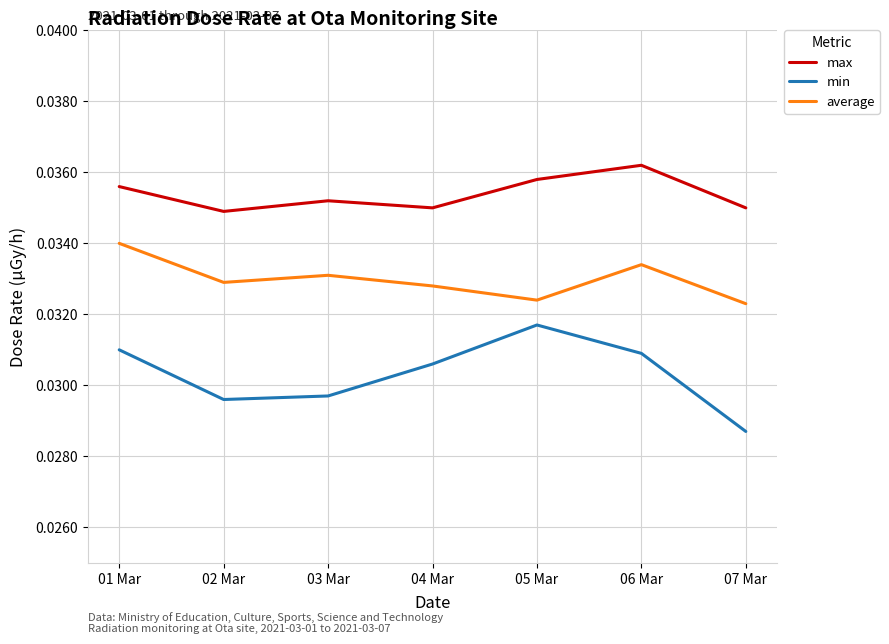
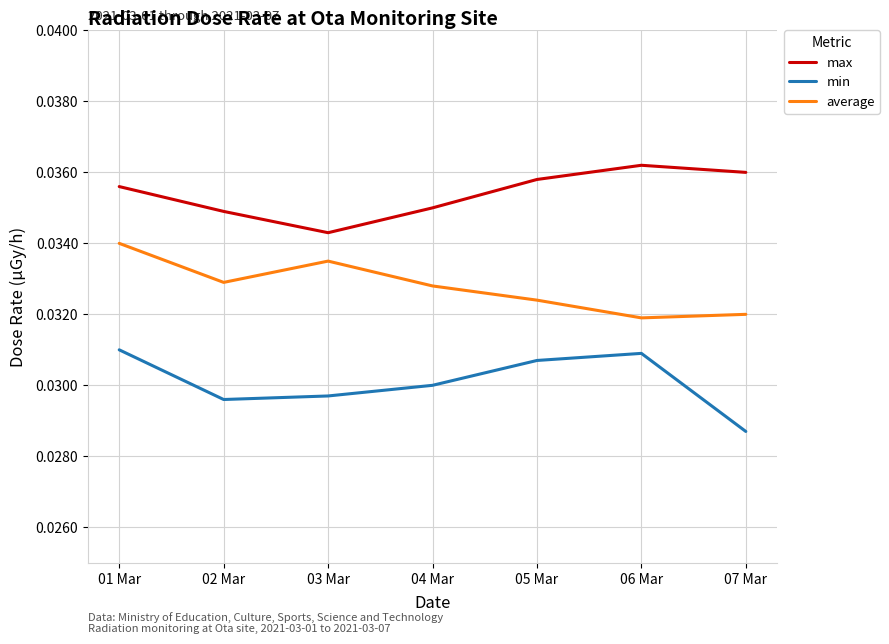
  {
    "max": {
      "01 Mar": 0.0356,
      "02 Mar": 0.0349,
-     "03 Mar": 0.0352,
+     "03 Mar": 0.0343,
      "04 Mar": 0.0350,
      "05 Mar": 0.0358,
      "06 Mar": 0.0362,
-     "07 Mar": 0.035
+     "07 Mar": 0.036
    },
    "min": {
      "01 Mar": 0.0310,
      "02 Mar": 0.0296,
      "03 Mar": 0.0297,
-     "04 Mar": 0.0306,
-     "05 Mar": 0.0317,
+     "04 Mar": 0.0300,
+     "05 Mar": 0.0307,
      "06 Mar": 0.0309,
      "07 Mar": 0.0287
    },
    "average": {
      "01 Mar": 0.0340,
      "02 Mar": 0.0329,
-     "03 Mar": 0.0331,
+     "03 Mar": 0.0335,
      "04 Mar": 0.0328,
      "05 Mar": 0.0324,
-     "06 Mar": 0.0334,
-     "07 Mar": 0.0323
+     "06 Mar": 0.0319,
+     "07 Mar": 0.0320
    }
  }
